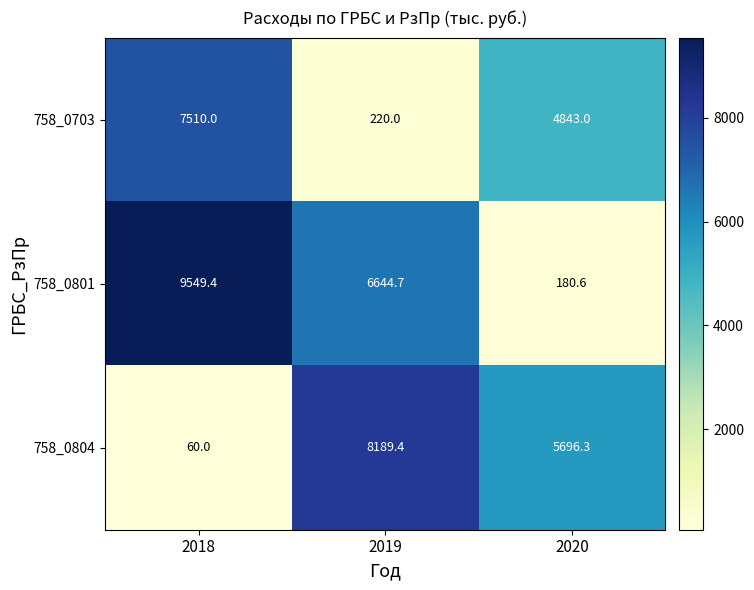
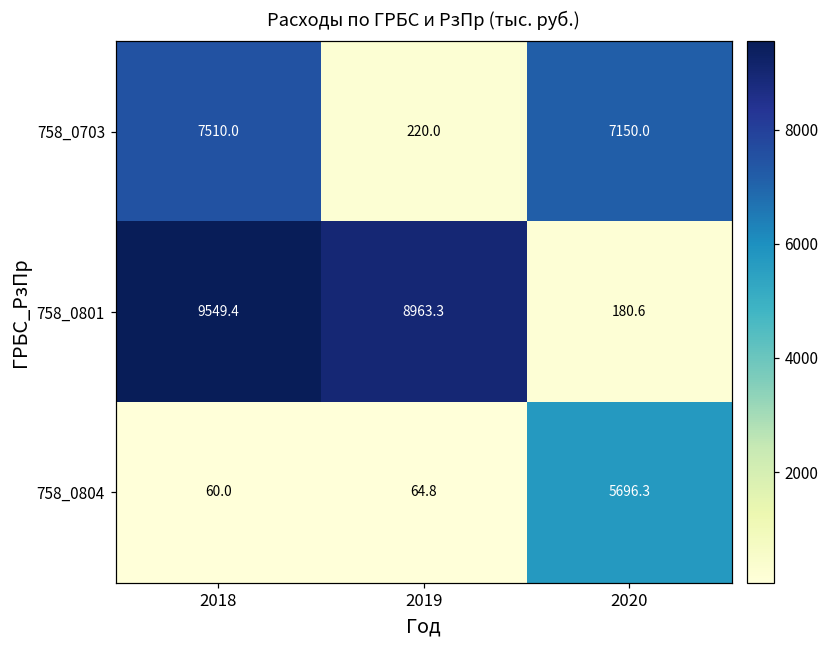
  {
    "758_0703": {
      "2018": 7510.0,
      "2019": 220.0,
-     "2020": 4843.0
+     "2020": 7150.0
    },
    "758_0801": {
      "2018": 9549.4,
-     "2019": 6644.7,
+     "2019": 8963.3,
      "2020": 180.6
    },
    "758_0804": {
      "2018": 60.0,
-     "2019": 8189.4,
+     "2019": 64.8,
      "2020": 5696.3
    }
  }
